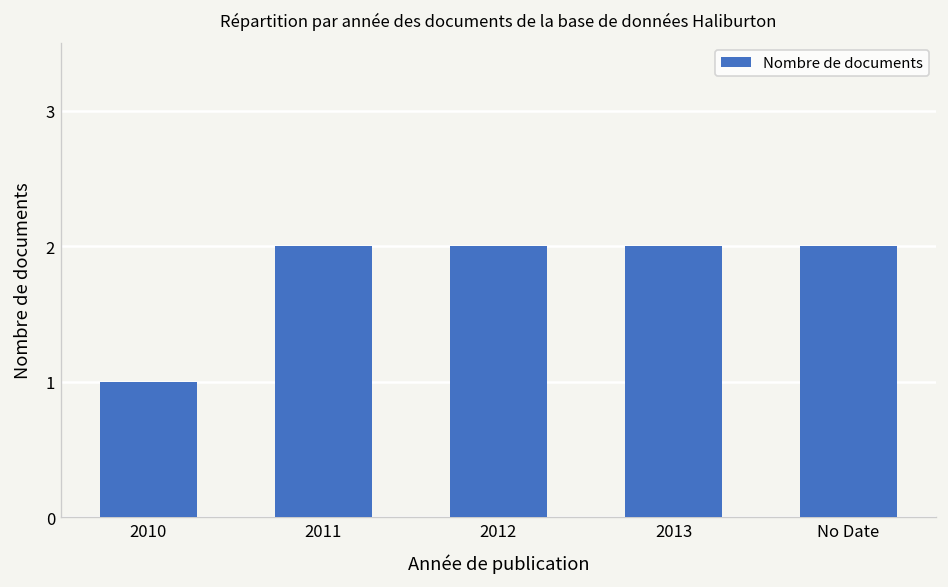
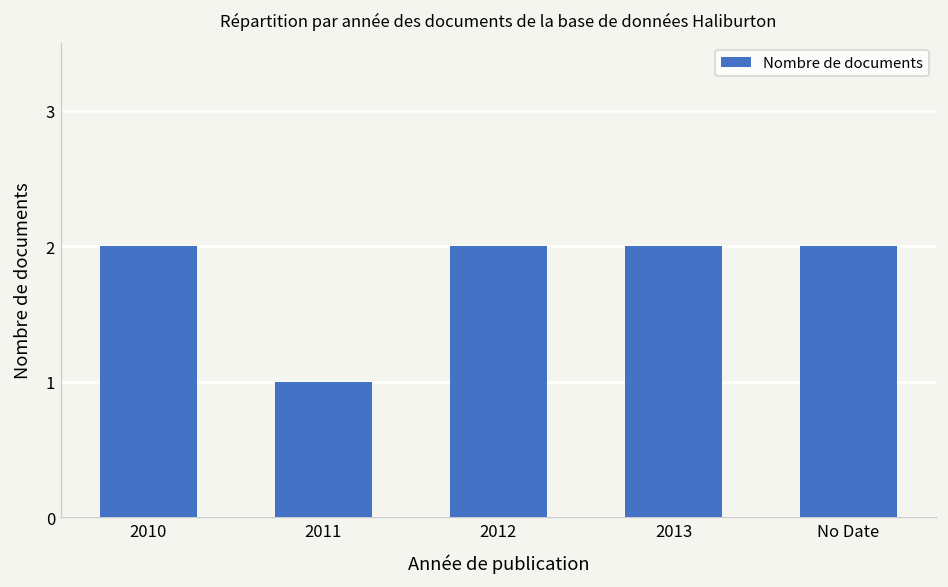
  {
-   "2010": 1,
-   "2011": 2,
+   "2010": 2,
+   "2011": 1,
    "2012": 2,
    "2013": 2,
    "No Date": 2
  }
